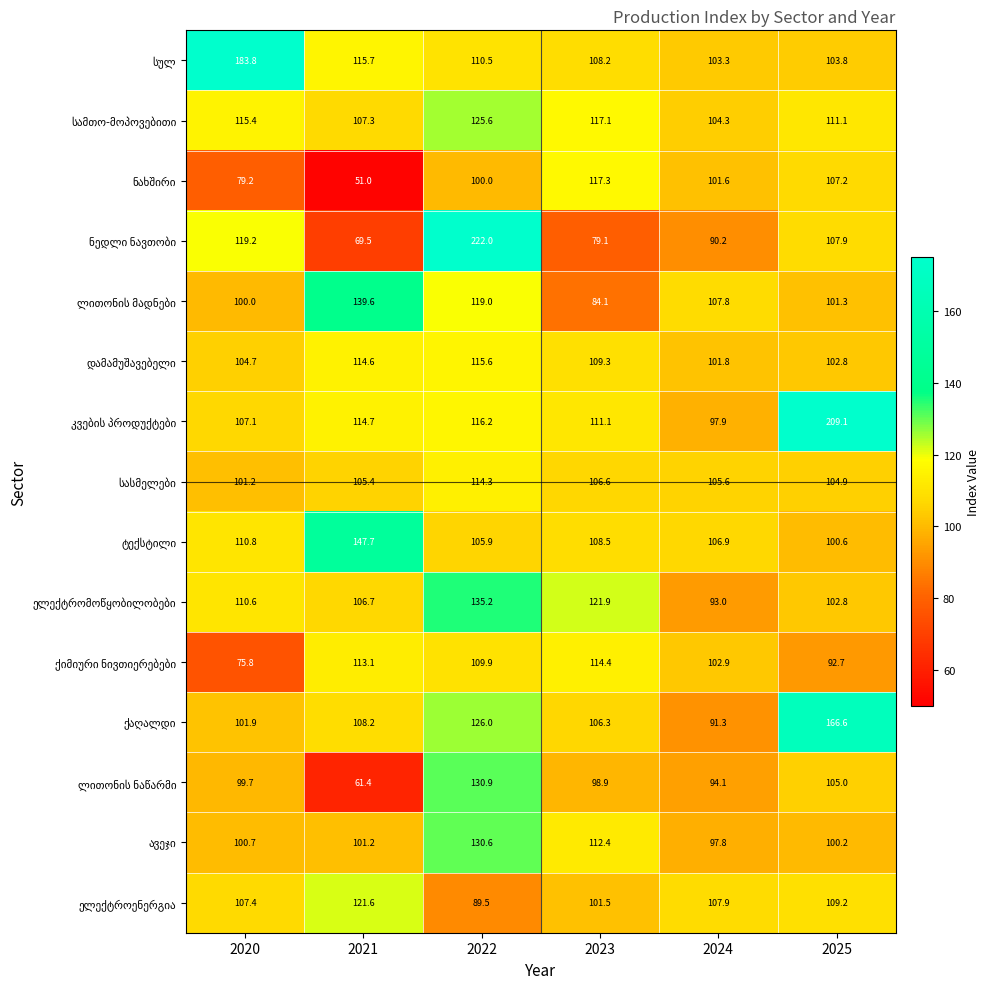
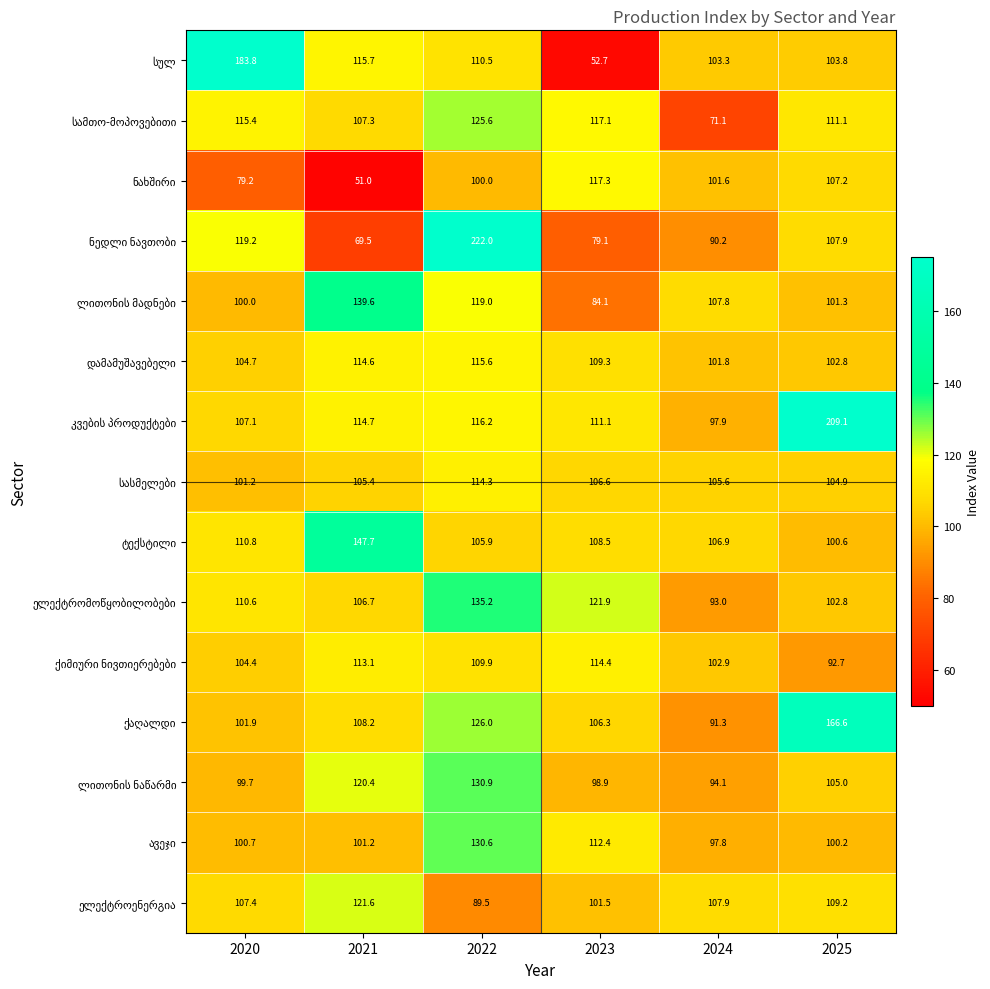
  {
    "სულ": {
      "2020": 183.8,
      "2021": 115.7,
      "2022": 110.5,
-     "2023": 108.2,
+     "2023": 52.7,
      "2024": 103.3,
      "2025": 103.8
    },
    "სამთო-მოპოვებითი": {
      "2020": 115.4,
      "2021": 107.3,
      "2022": 125.6,
      "2023": 117.1,
-     "2024": 104.3,
+     "2024": 71.1,
      "2025": 111.1
    },
    "ნახშირი": {
      "2020": 79.2,
      "2021": 51.0,
      "2022": 100.0,
      "2023": 117.3,
      "2024": 101.6,
      "2025": 107.2
    },
    "ნედლი ნავთობი": {
      "2020": 119.2,
      "2021": 69.5,
      "2022": 222.0,
      "2023": 79.1,
      "2024": 90.2,
      "2025": 107.9
    },
    "ლითონის მადნები": {
      "2020": 100.0,
      "2021": 139.6,
      "2022": 119.0,
      "2023": 84.1,
      "2024": 107.8,
      "2025": 101.3
    },
    "დამამუშავებელი": {
      "2020": 104.7,
      "2021": 114.6,
      "2022": 115.6,
      "2023": 109.3,
      "2024": 101.8,
      "2025": 102.8
    },
    "კვების პროდუქტები": {
      "2020": 107.1,
      "2021": 114.7,
      "2022": 116.2,
      "2023": 111.1,
      "2024": 97.9,
      "2025": 209.1
    },
    "სასმელები": {
      "2020": 101.2,
      "2021": 105.4,
      "2022": 114.3,
      "2023": 106.6,
      "2024": 105.6,
      "2025": 104.9
    },
    "ტექსტილი": {
      "2020": 110.8,
      "2021": 147.7,
      "2022": 105.9,
      "2023": 108.5,
      "2024": 106.9,
      "2025": 100.6
    },
    "ელექტრომოწყობილობები": {
      "2020": 110.6,
      "2021": 106.7,
      "2022": 135.2,
      "2023": 121.9,
      "2024": 93.0,
      "2025": 102.8
    },
    "ქიმიური ნივთიერებები": {
-     "2020": 75.8,
+     "2020": 104.4,
      "2021": 113.1,
      "2022": 109.9,
      "2023": 114.4,
      "2024": 102.9,
      "2025": 92.7
    },
    "ქაღალდი": {
      "2020": 101.9,
      "2021": 108.2,
      "2022": 126.0,
      "2023": 106.3,
      "2024": 91.3,
      "2025": 166.6
    },
    "ლითონის ნაწარმი": {
      "2020": 99.7,
-     "2021": 61.4,
+     "2021": 120.4,
      "2022": 130.9,
      "2023": 98.9,
      "2024": 94.1,
      "2025": 105.0
    },
    "ავეჯი": {
      "2020": 100.7,
      "2021": 101.2,
      "2022": 130.6,
      "2023": 112.4,
      "2024": 97.8,
      "2025": 100.2
    },
    "ელექტროენერგია": {
      "2020": 107.4,
      "2021": 121.6,
      "2022": 89.5,
      "2023": 101.5,
      "2024": 107.9,
      "2025": 109.2
    }
  }
